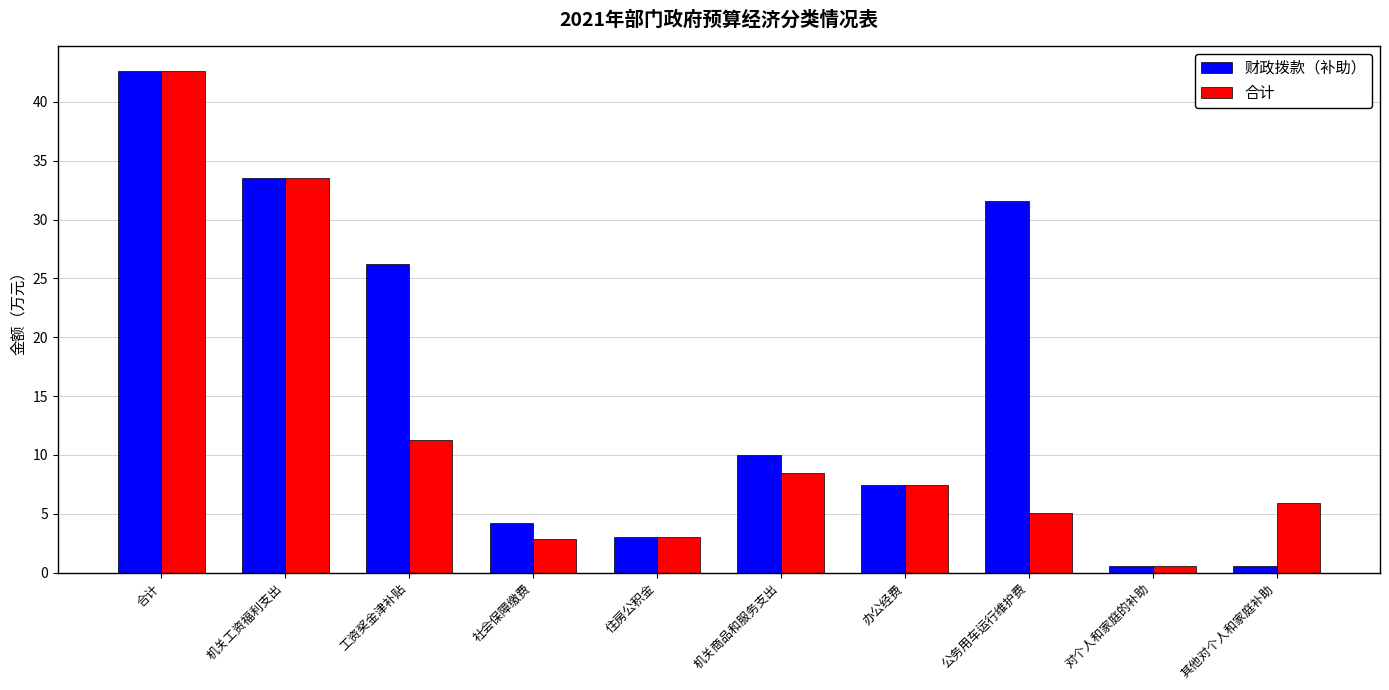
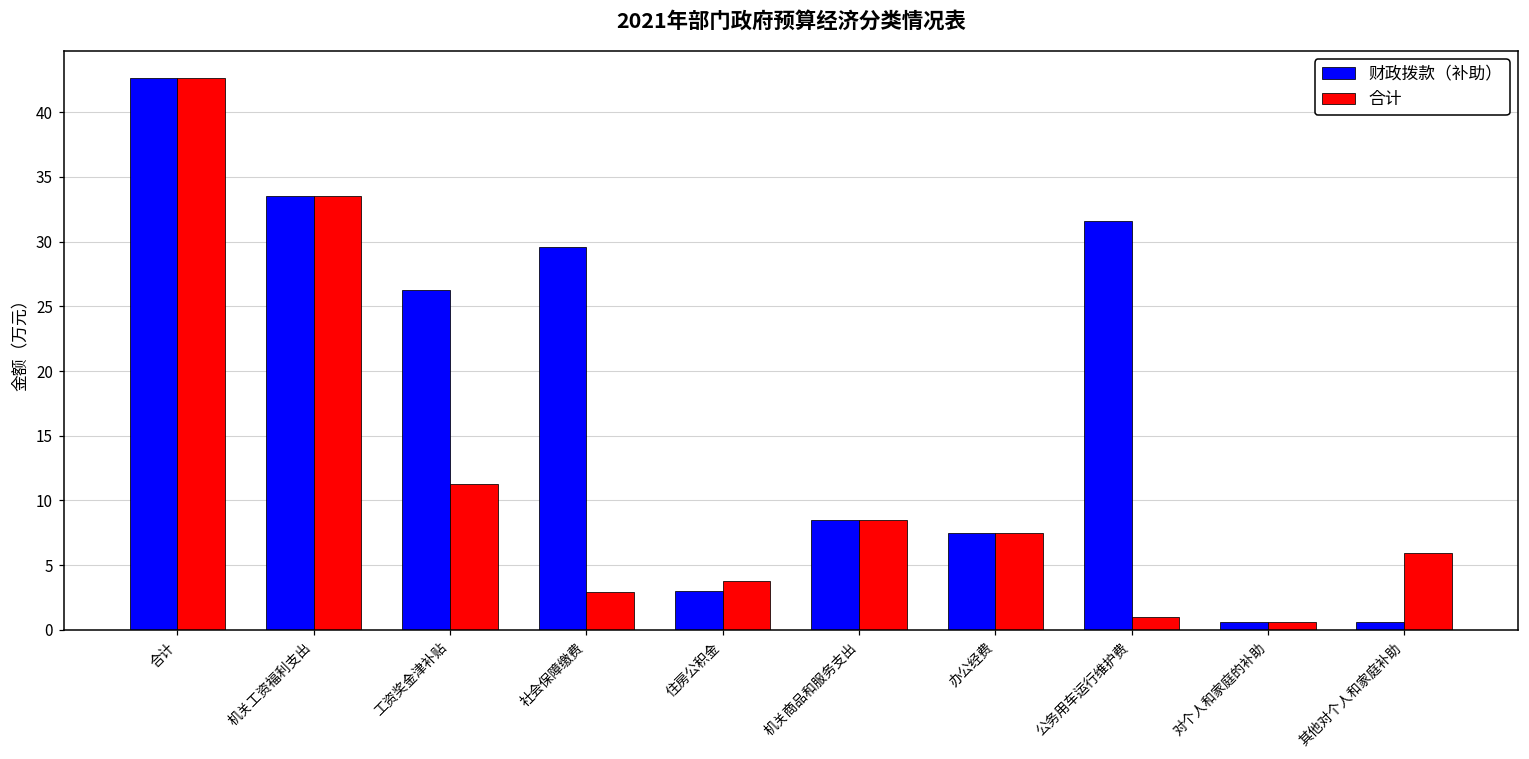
  {
    "财政拨款（补助）": {
      "合计": 42.6,
      "机关工资福利支出": 33.5,
      "工资奖金津补贴": 26.3,
-     "社会保障缴费": 4.3,
+     "社会保障缴费": 29.6,
      "住房公积金": 3.0,
-     "机关商品和服务支出": 10.0,
+     "机关商品和服务支出": 8.5,
      "办公经费": 7.5,
      "公务用车运行维护费": 31.6,
      "对个人和家庭的补助": 0.6,
      "其他对个人和家庭补助": 0.6
    },
    "合计": {
      "合计": 42.6,
      "机关工资福利支出": 33.5,
      "工资奖金津补贴": 11.3,
      "社会保障缴费": 2.9,
-     "住房公积金": 3.0,
+     "住房公积金": 3.8,
      "机关商品和服务支出": 8.5,
      "办公经费": 7.5,
-     "公务用车运行维护费": 5.1,
+     "公务用车运行维护费": 1.0,
      "对个人和家庭的补助": 0.6,
      "其他对个人和家庭补助": 6.0
    }
  }
